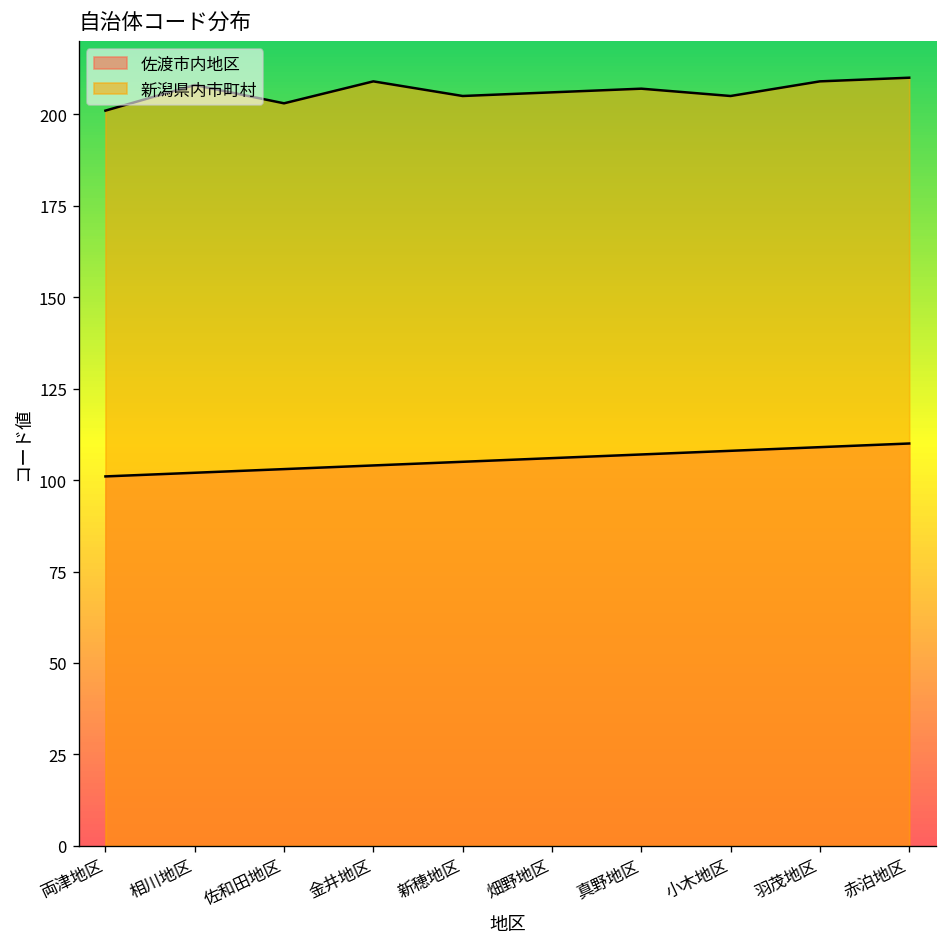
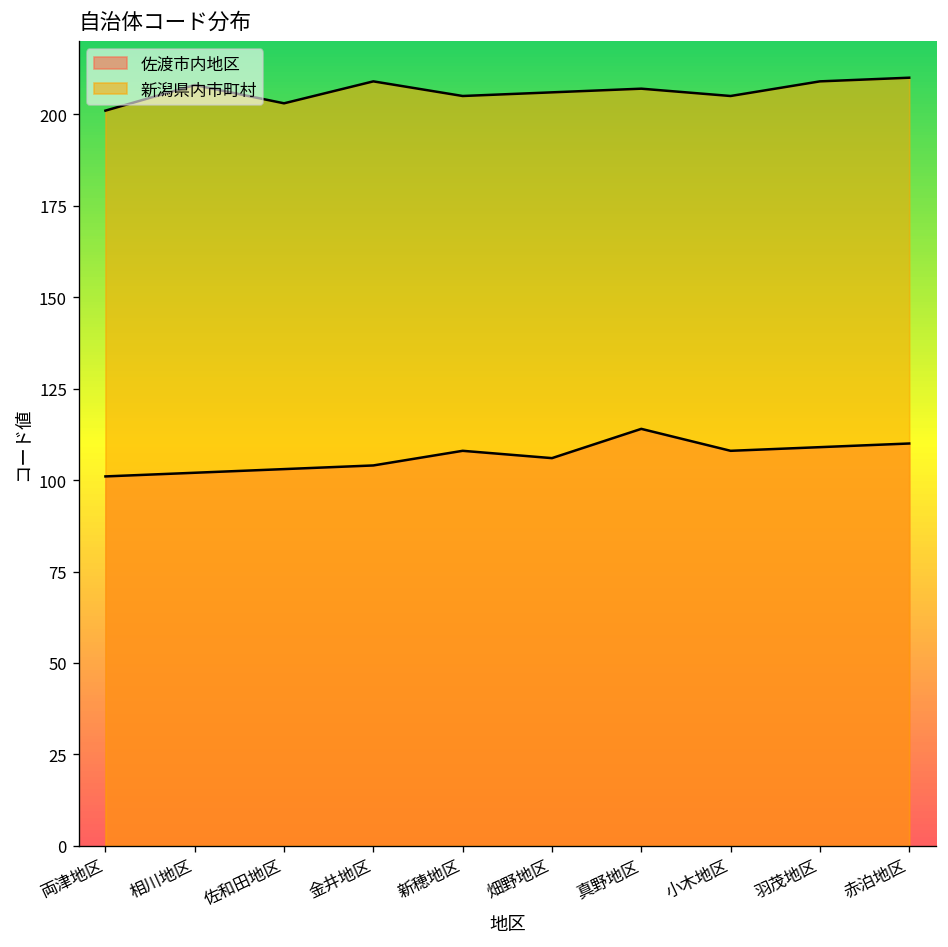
  {
    "佐渡市内地区": {
      "両津地区": 101,
      "相川地区": 102,
      "佐和田地区": 103,
      "金井地区": 104,
-     "新穂地区": 105,
+     "新穂地区": 108,
      "畑野地区": 106,
-     "真野地区": 107,
+     "真野地区": 114,
      "小木地区": 108,
      "羽茂地区": 109,
      "赤泊地区": 110
    },
    "新潟県内市町村": {
      "両津地区": 201,
      "佐和田地区": 203,
      "金井地区": 209,
      "新穂地区": 205,
      "畑野地区": 206,
      "真野地区": 207,
      "小木地区": 205,
      "羽茂地区": 209,
      "赤泊地区": 210
    }
  }
